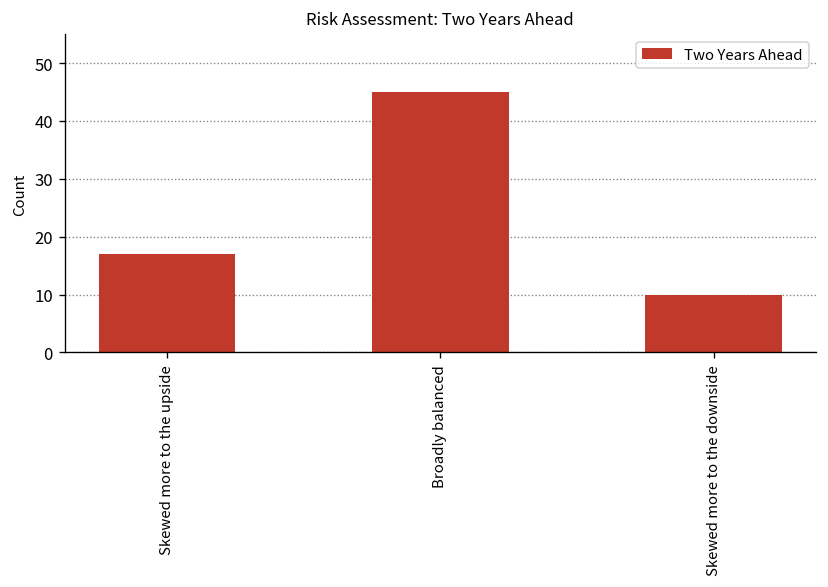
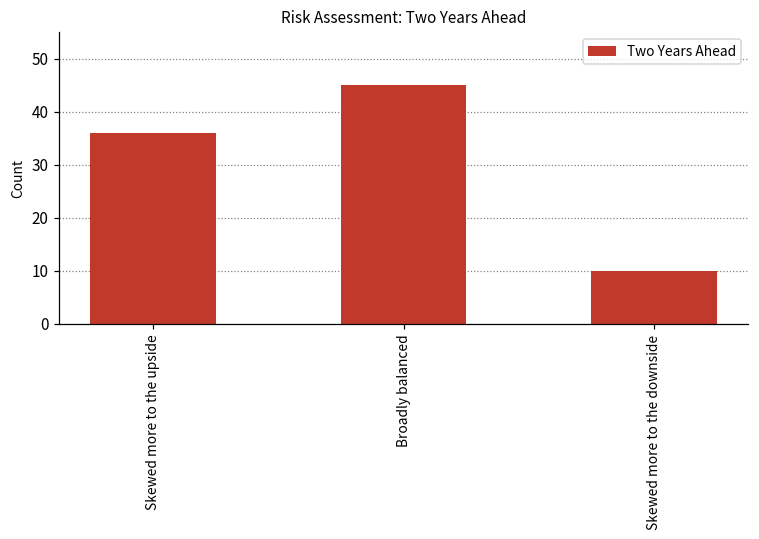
  {
-   "Skewed more to the upside": 17,
+   "Skewed more to the upside": 36,
    "Broadly balanced": 45,
    "Skewed more to the downside": 10
  }
